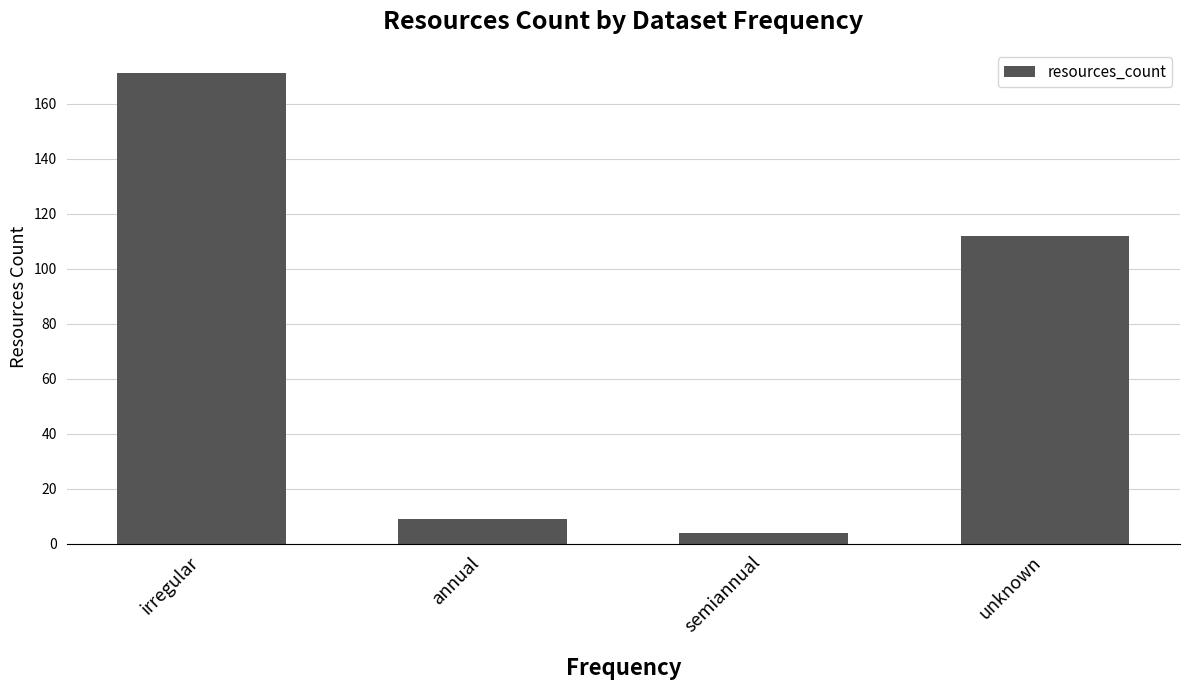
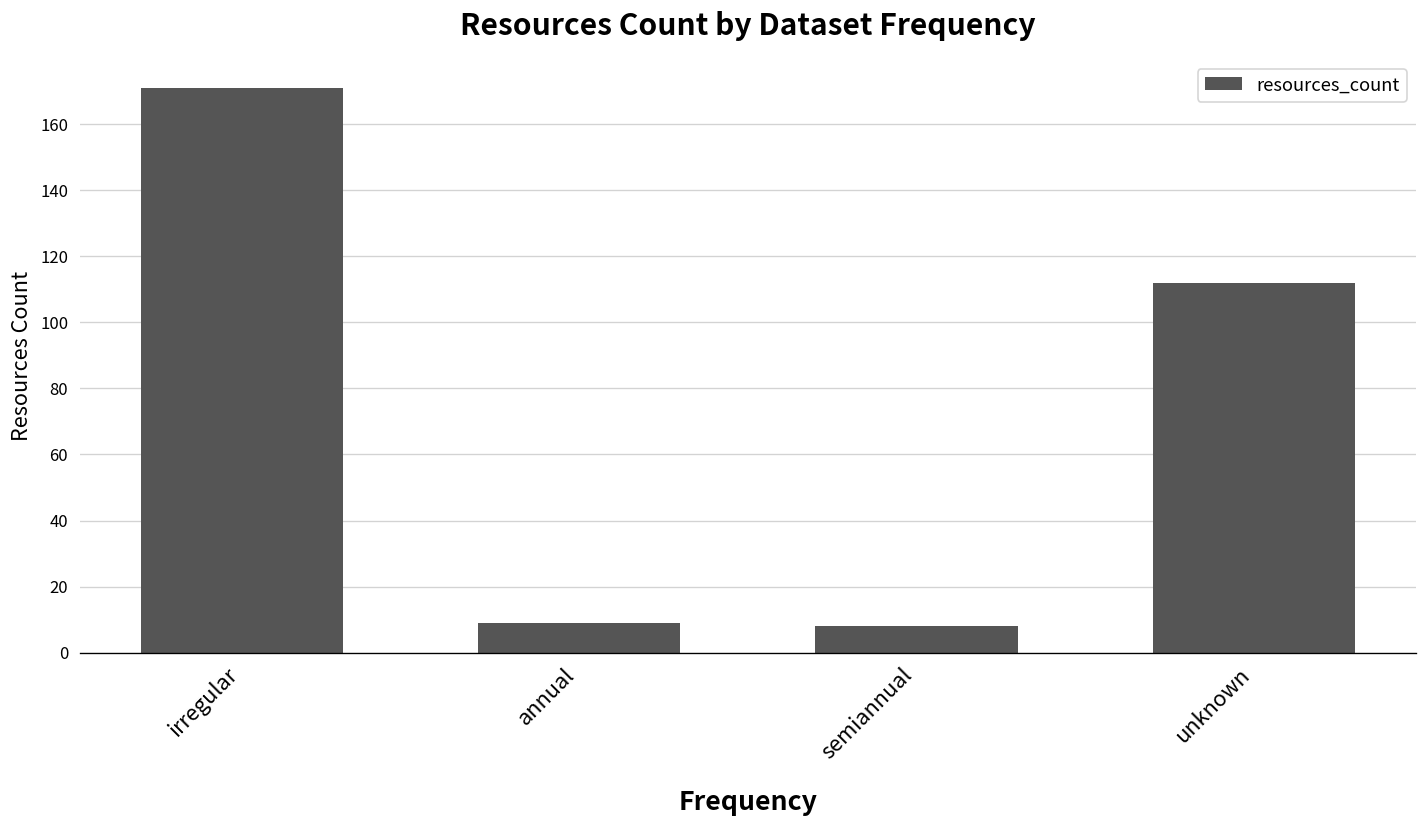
  {
    "irregular": 171,
    "annual": 9,
-   "semiannual": 4,
+   "semiannual": 8,
    "unknown": 112
  }
